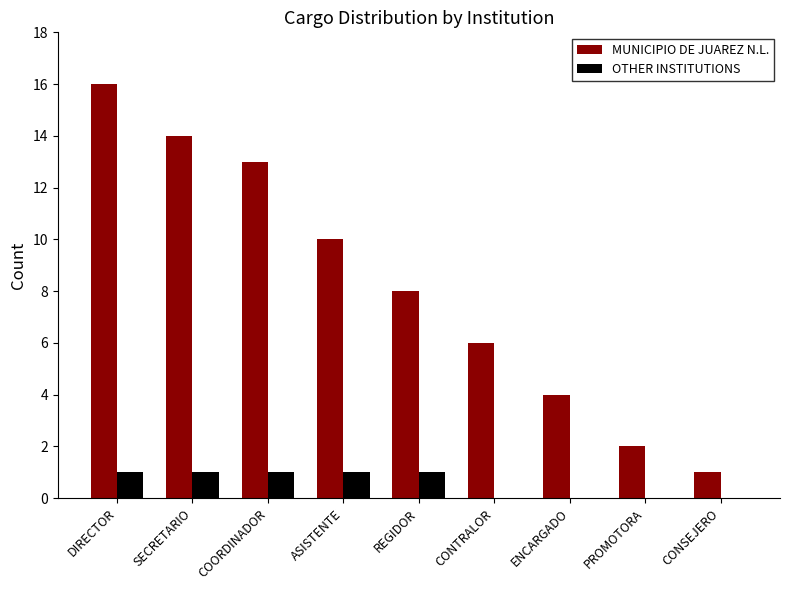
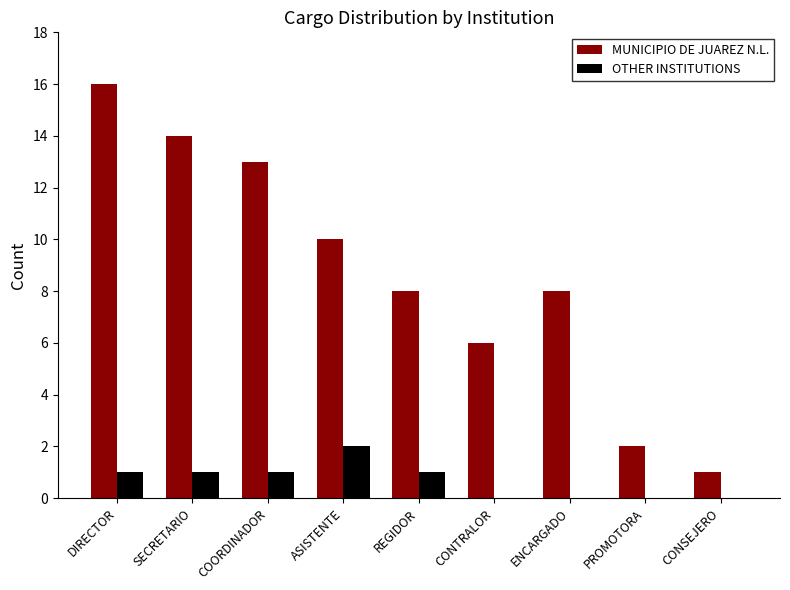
  {
    "MUNICIPIO DE JUAREZ N.L.": {
      "DIRECTOR": 16,
      "SECRETARIO": 14,
      "COORDINADOR": 13,
      "ASISTENTE": 10,
      "REGIDOR": 8,
      "CONTRALOR": 6,
-     "ENCARGADO": 4,
+     "ENCARGADO": 8,
      "PROMOTORA": 2,
      "CONSEJERO": 1
    },
    "OTHER INSTITUTIONS": {
      "DIRECTOR": 1,
      "SECRETARIO": 1,
      "COORDINADOR": 1,
-     "ASISTENTE": 1,
+     "ASISTENTE": 2,
      "REGIDOR": 1,
      "CONTRALOR": 0,
      "ENCARGADO": 0,
      "PROMOTORA": 0,
      "CONSEJERO": 0
    }
  }
